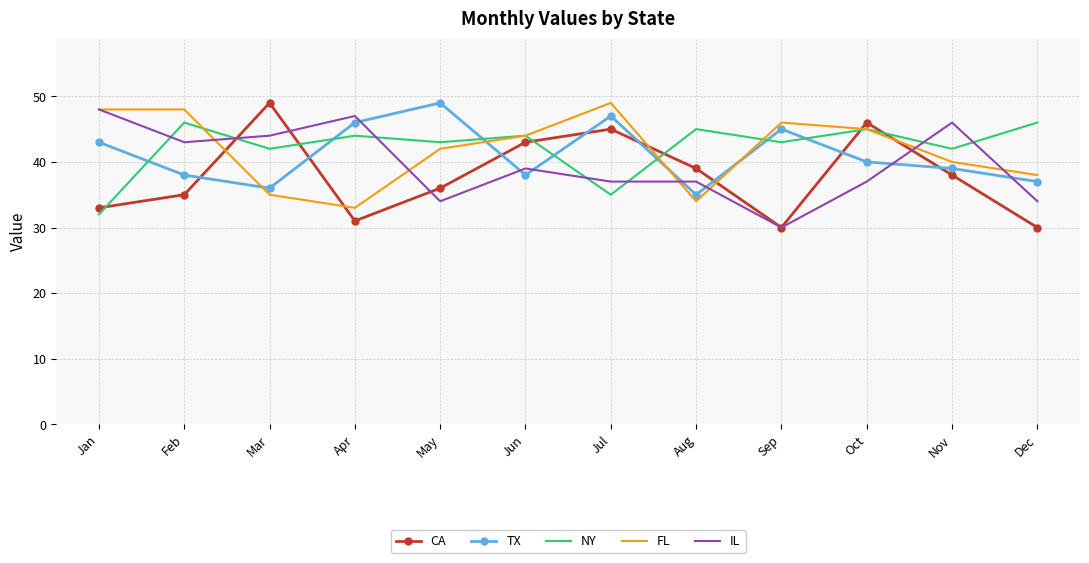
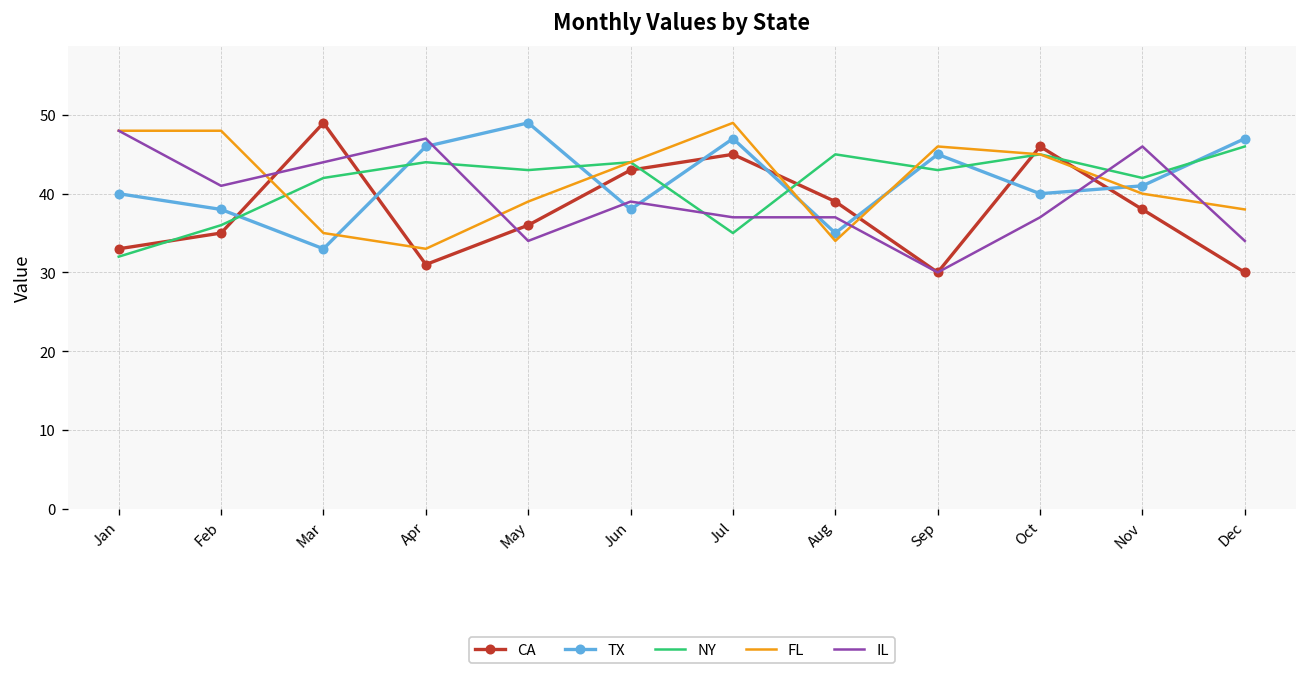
  {
    "CA": {
      "Jan": 33,
      "Feb": 35,
      "Mar": 49,
      "Apr": 31,
      "May": 36,
      "Jun": 43,
      "Jul": 45,
      "Aug": 39,
      "Oct": 46,
      "Nov": 38,
      "Dec": 30
    },
    "TX": {
-     "Jan": 43,
+     "Jan": 40,
      "Feb": 38,
-     "Mar": 36,
+     "Mar": 33,
      "Apr": 46,
      "May": 49,
      "Jun": 38,
      "Jul": 47,
      "Aug": 35,
      "Sep": 45,
      "Oct": 40,
-     "Nov": 39,
-     "Dec": 37
+     "Nov": 41,
+     "Dec": 47
    },
    "NY": {
      "Jan": 32,
-     "Feb": 46,
+     "Feb": 36,
      "Mar": 42,
      "Apr": 44,
      "May": 43,
      "Jul": 35,
      "Aug": 45,
      "Sep": 43,
      "Nov": 42,
      "Dec": 46
    },
    "FL": {
      "Feb": 48,
      "Mar": 35,
      "Apr": 33,
-     "May": 42,
+     "May": 39,
      "Jul": 49,
      "Aug": 34,
      "Sep": 46,
      "Nov": 40,
      "Dec": 38
    },
    "IL": {
-     "Feb": 43,
+     "Feb": 41,
      "Mar": 44,
      "Apr": 47,
      "May": 34,
      "Jun": 39,
      "Jul": 37,
      "Aug": 37,
      "Oct": 37,
      "Nov": 46,
      "Dec": 34
    }
  }
